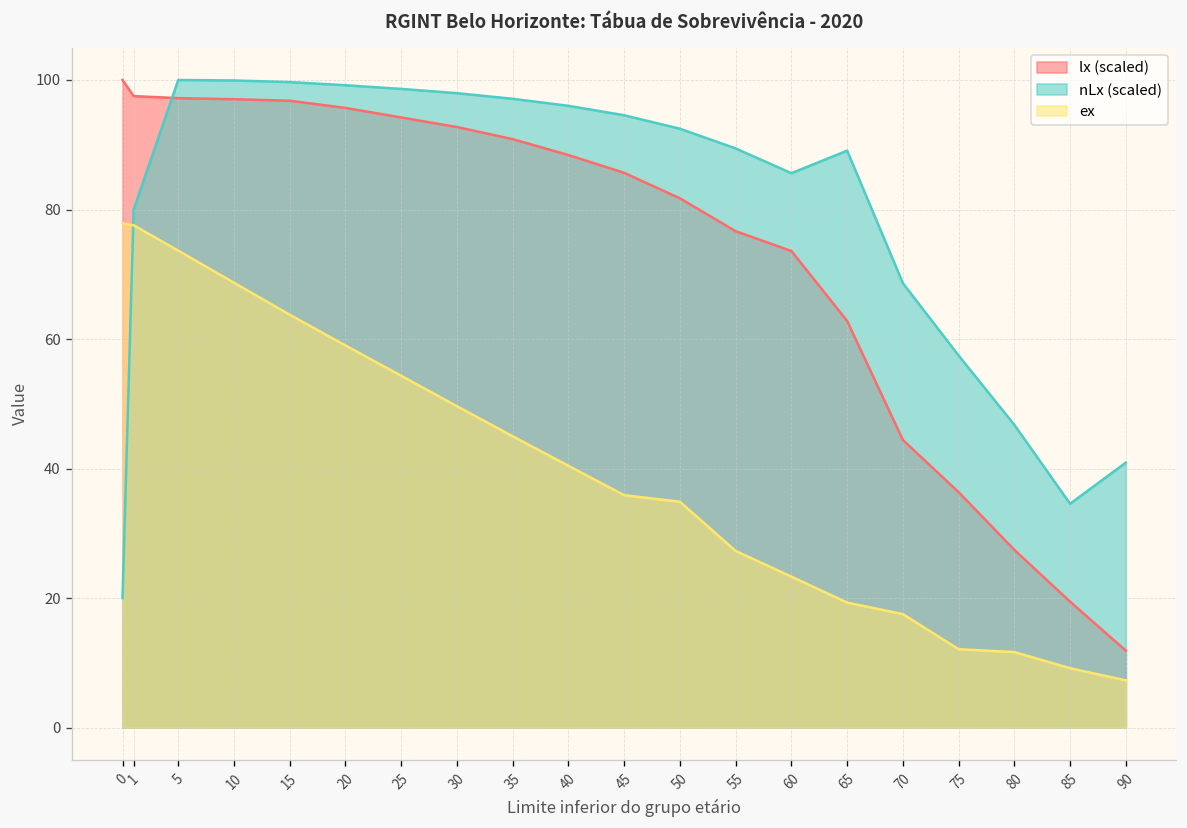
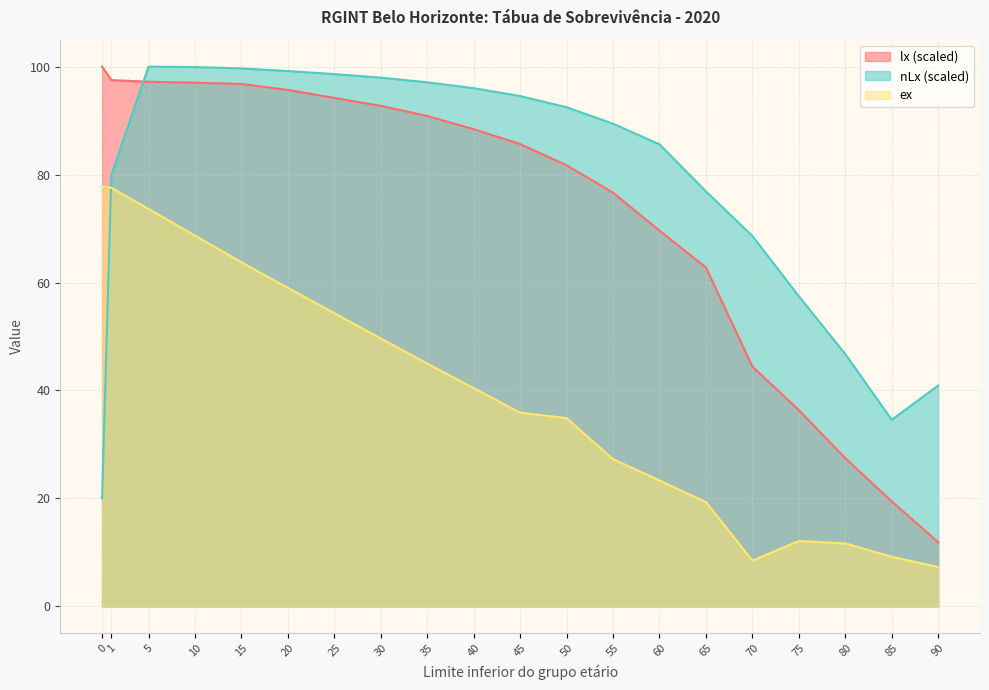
  {
    "lx (scaled)": {
      "0": 100,
      "1": 98,
      "5": 97,
      "10": 97,
      "15": 97,
      "20": 96,
      "25": 94,
      "30": 93,
      "35": 91,
      "40": 88,
      "45": 86,
      "50": 82,
      "55": 77,
-     "60": 74,
+     "60": 70,
      "65": 63,
      "70": 44,
      "75": 36,
      "80": 27,
      "85": 19,
      "90": 12
    },
    "nLx (scaled)": {
      "0": 20,
      "1": 80,
      "5": 100,
      "10": 100,
      "15": 100,
      "20": 99,
      "25": 99,
      "30": 98,
      "35": 97,
      "40": 96,
      "45": 95,
      "50": 92,
      "55": 89,
      "60": 86,
-     "65": 89,
+     "65": 77,
      "70": 69,
      "75": 57,
      "80": 47,
      "85": 35,
      "90": 41
    },
    "ex": {
      "0": 78,
      "1": 78,
      "5": 74,
      "10": 69,
      "15": 64,
      "20": 59,
      "25": 54,
      "30": 50,
      "35": 45,
      "40": 40,
      "45": 36,
      "50": 35,
      "55": 27,
      "60": 23,
      "65": 19,
-     "70": 18,
+     "70": 8,
      "75": 12,
      "80": 12,
      "85": 9,
      "90": 7
    }
  }
